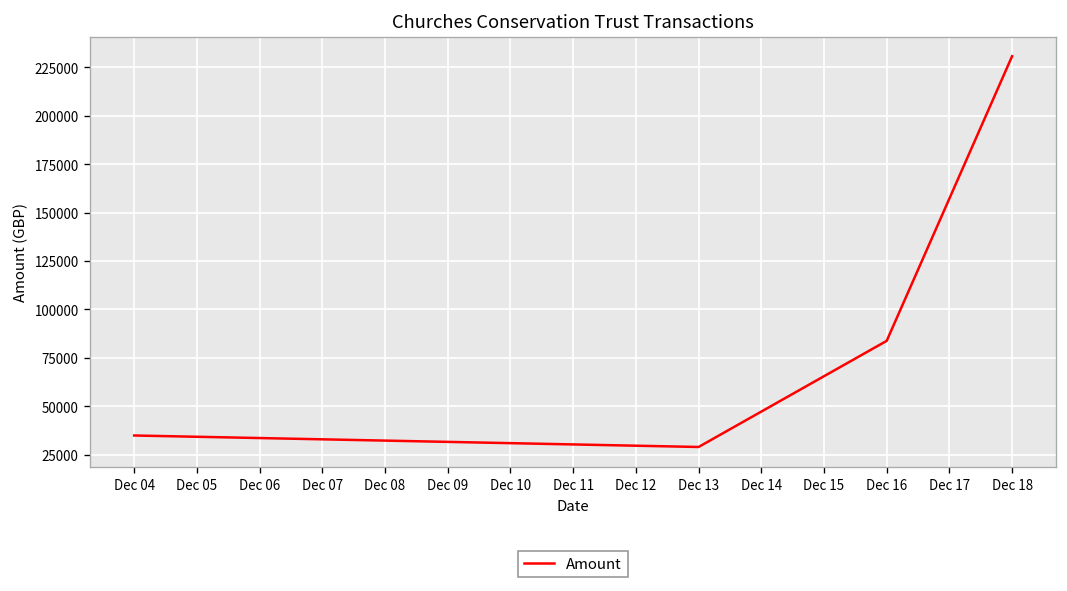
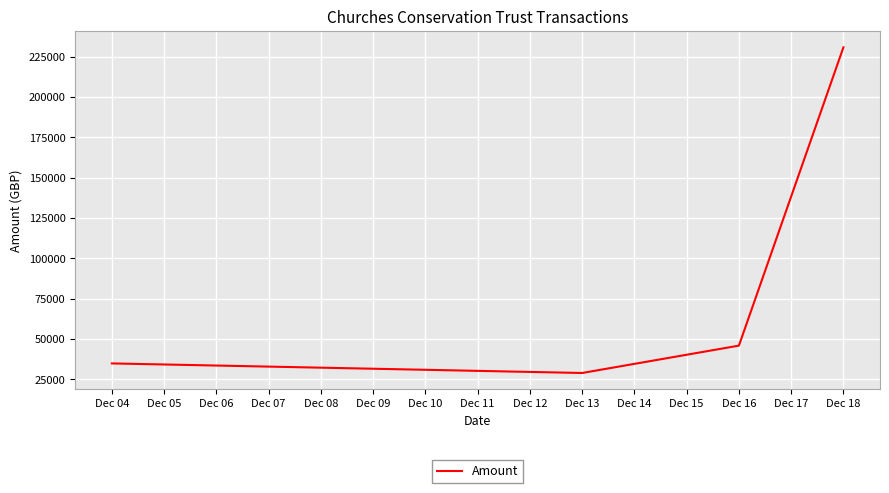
  {
    "Dec 04": 35000,
    "Dec 13": 29000,
-   "Dec 16": 84000,
+   "Dec 16": 46000,
    "Dec 18": 231000
  }
